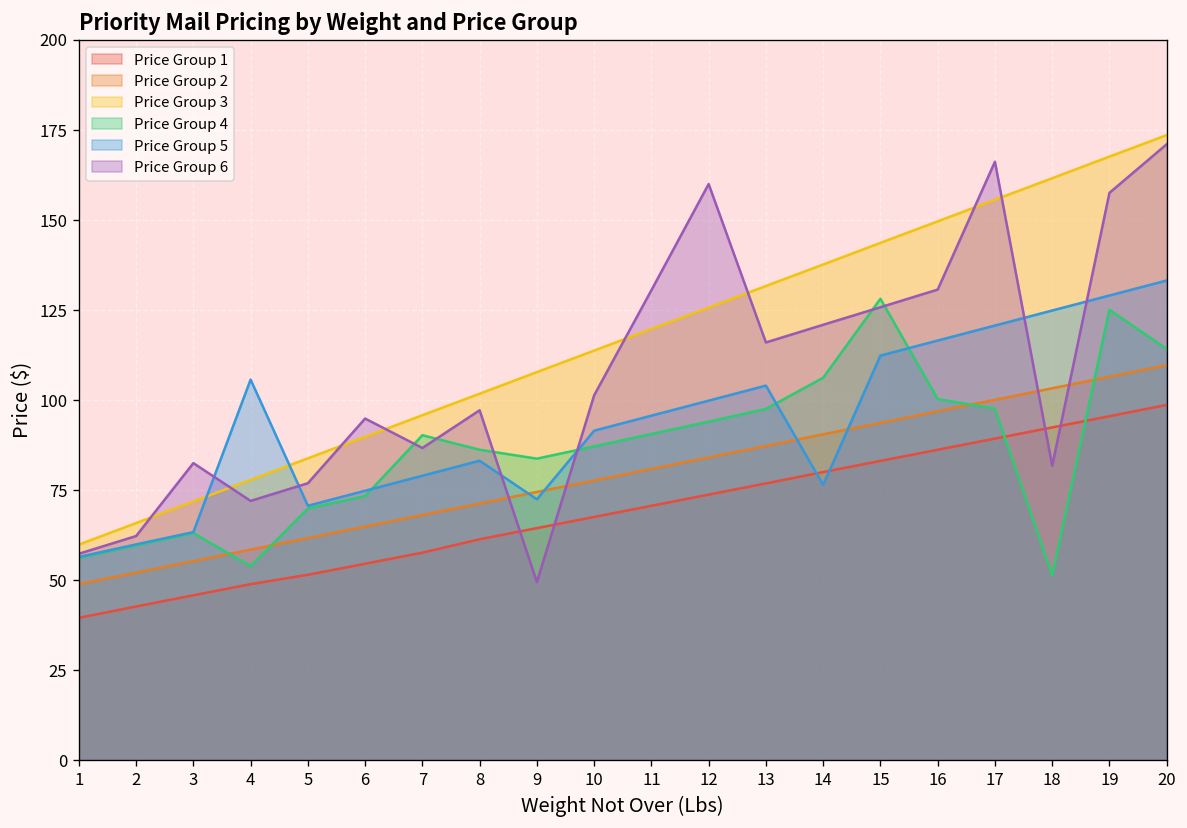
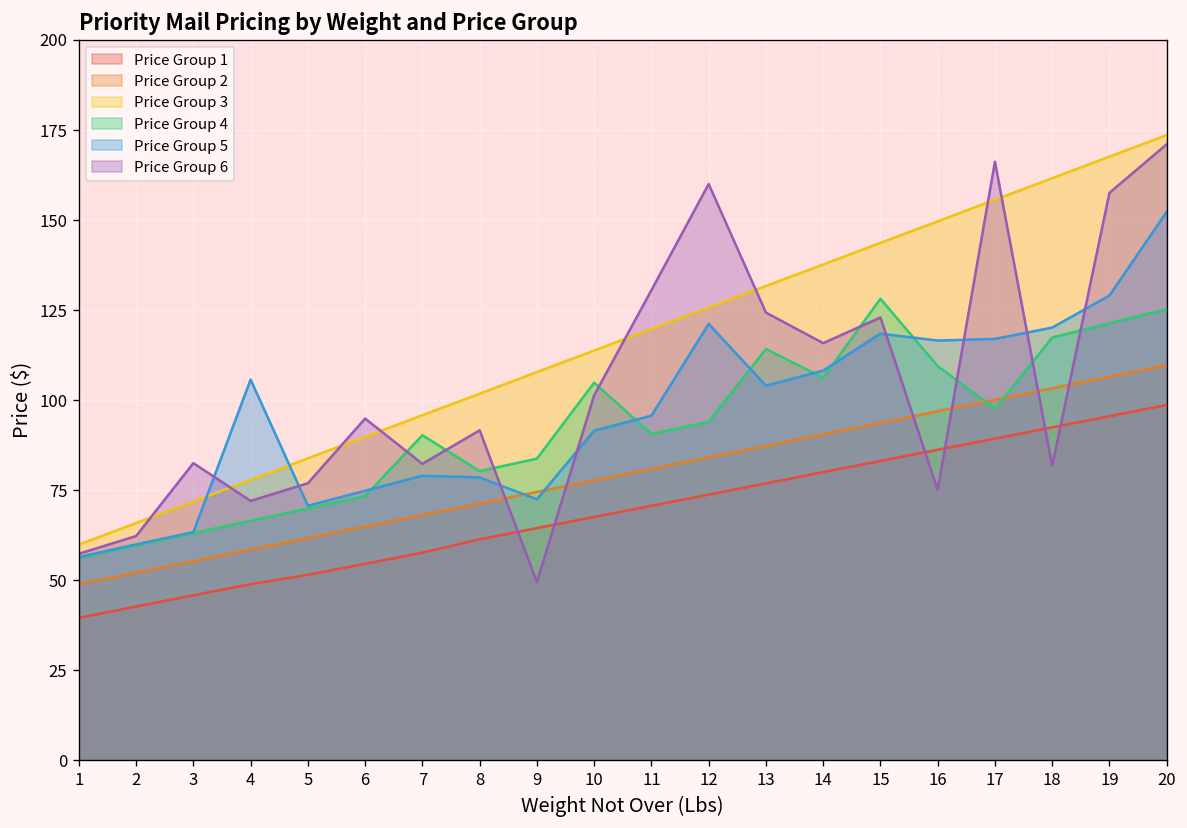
  {
    "Price Group 4": {
-     "4": 54,
+     "4": 67,
      "6": 73,
      "7": 90,
-     "8": 86,
+     "8": 80,
      "9": 84,
-     "10": 87,
+     "10": 105,
      "11": 91,
      "12": 94,
-     "13": 98,
+     "13": 114,
      "14": 106,
      "15": 128,
-     "16": 100,
+     "16": 109,
      "17": 98,
-     "18": 51,
-     "19": 125,
-     "20": 114
+     "18": 117,
+     "19": 121,
+     "20": 125
    },
    "Price Group 5": {
      "4": 106,
      "6": 75,
      "7": 79,
-     "8": 83,
+     "8": 79,
      "9": 72,
      "10": 92,
      "11": 96,
-     "12": 100,
+     "12": 121,
      "13": 104,
-     "14": 76,
-     "15": 112,
+     "14": 108,
+     "15": 118,
      "16": 117,
-     "17": 121,
-     "18": 125,
+     "17": 117,
+     "18": 120,
      "19": 129,
-     "20": 133
+     "20": 152
    },
    "Price Group 6": {
      "1": 57,
      "2": 62,
      "3": 83,
      "4": 72,
      "5": 77,
      "6": 95,
-     "7": 87,
-     "8": 97,
+     "7": 82,
+     "8": 92,
      "9": 49,
      "10": 101,
      "11": 131,
      "12": 160,
-     "13": 116,
-     "14": 121,
-     "15": 126,
-     "16": 131,
+     "13": 124,
+     "14": 116,
+     "15": 123,
+     "16": 75,
      "17": 166,
      "18": 82,
      "19": 158,
      "20": 171
    }
  }
